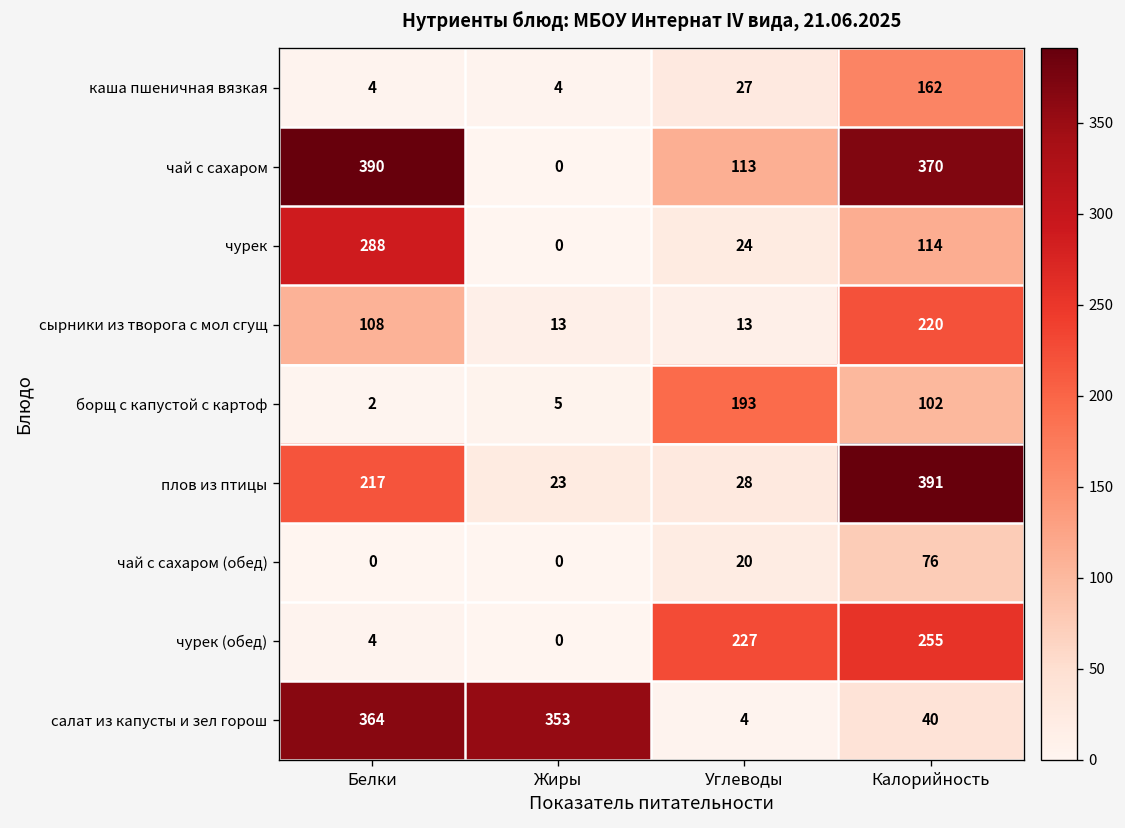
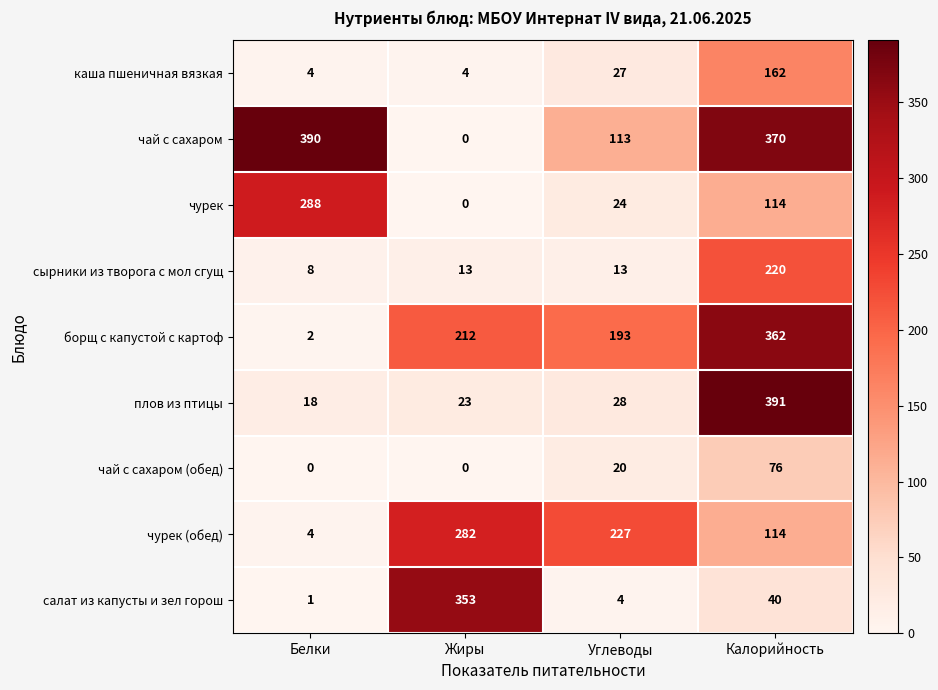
  {
    "каша пшеничная вязкая": {
      "Белки": 4,
      "Жиры": 4,
      "Углеводы": 27,
      "Калорийность": 162
    },
    "чай с сахаром": {
      "Белки": 390,
      "Жиры": 0,
      "Углеводы": 113,
      "Калорийность": 370
    },
    "чурек": {
      "Белки": 288,
      "Жиры": 0,
      "Углеводы": 24,
      "Калорийность": 114
    },
    "сырники из творога с мол сгущ": {
-     "Белки": 108,
+     "Белки": 8,
      "Жиры": 13,
      "Углеводы": 13,
      "Калорийность": 220
    },
    "борщ с капустой с картоф": {
      "Белки": 2,
-     "Жиры": 5,
+     "Жиры": 212,
      "Углеводы": 193,
-     "Калорийность": 102
+     "Калорийность": 362
    },
    "плов из птицы": {
-     "Белки": 217,
+     "Белки": 18,
      "Жиры": 23,
      "Углеводы": 28,
      "Калорийность": 391
    },
    "чай с сахаром (обед)": {
      "Белки": 0,
      "Жиры": 0,
      "Углеводы": 20,
      "Калорийность": 76
    },
    "чурек (обед)": {
      "Белки": 4,
-     "Жиры": 0,
+     "Жиры": 282,
      "Углеводы": 227,
-     "Калорийность": 255
+     "Калорийность": 114
    },
    "салат из капусты и зел горош": {
-     "Белки": 364,
+     "Белки": 1,
      "Жиры": 353,
      "Углеводы": 4,
      "Калорийность": 40
    }
  }
